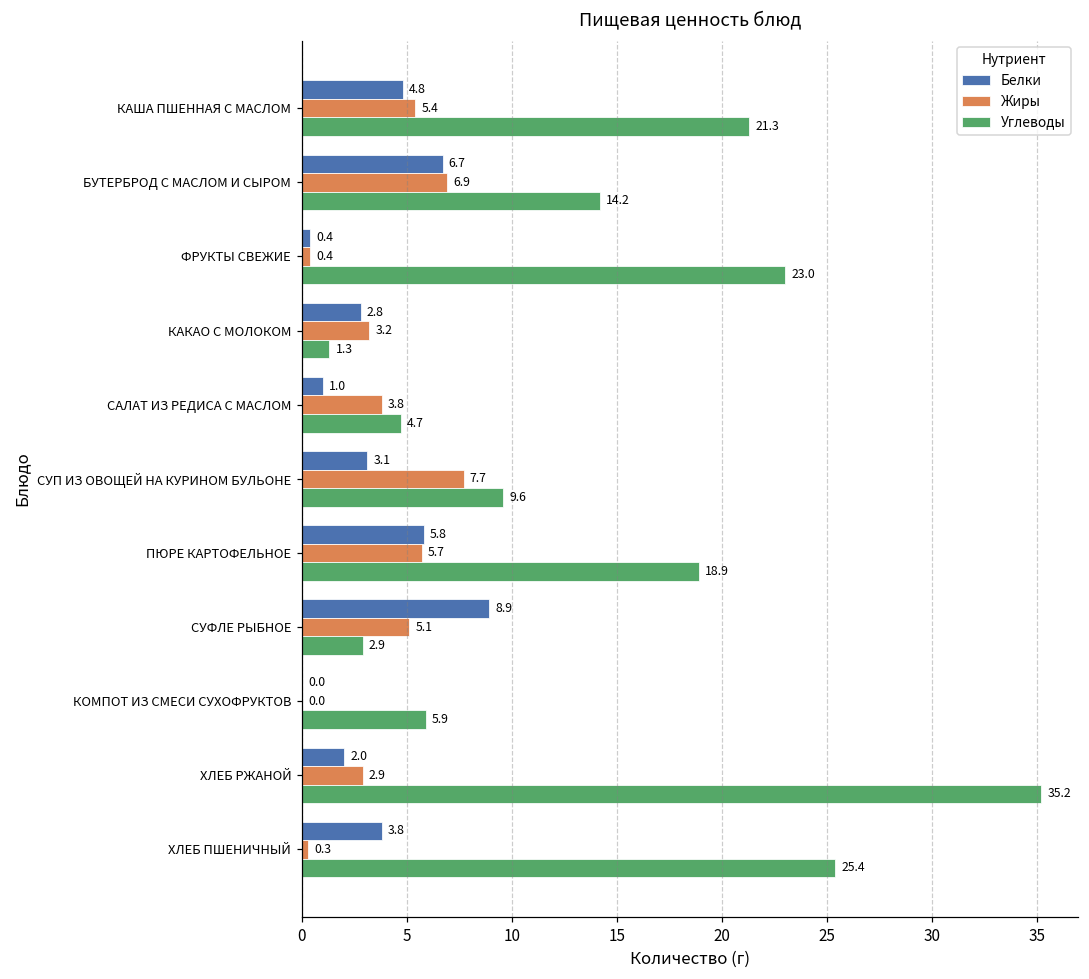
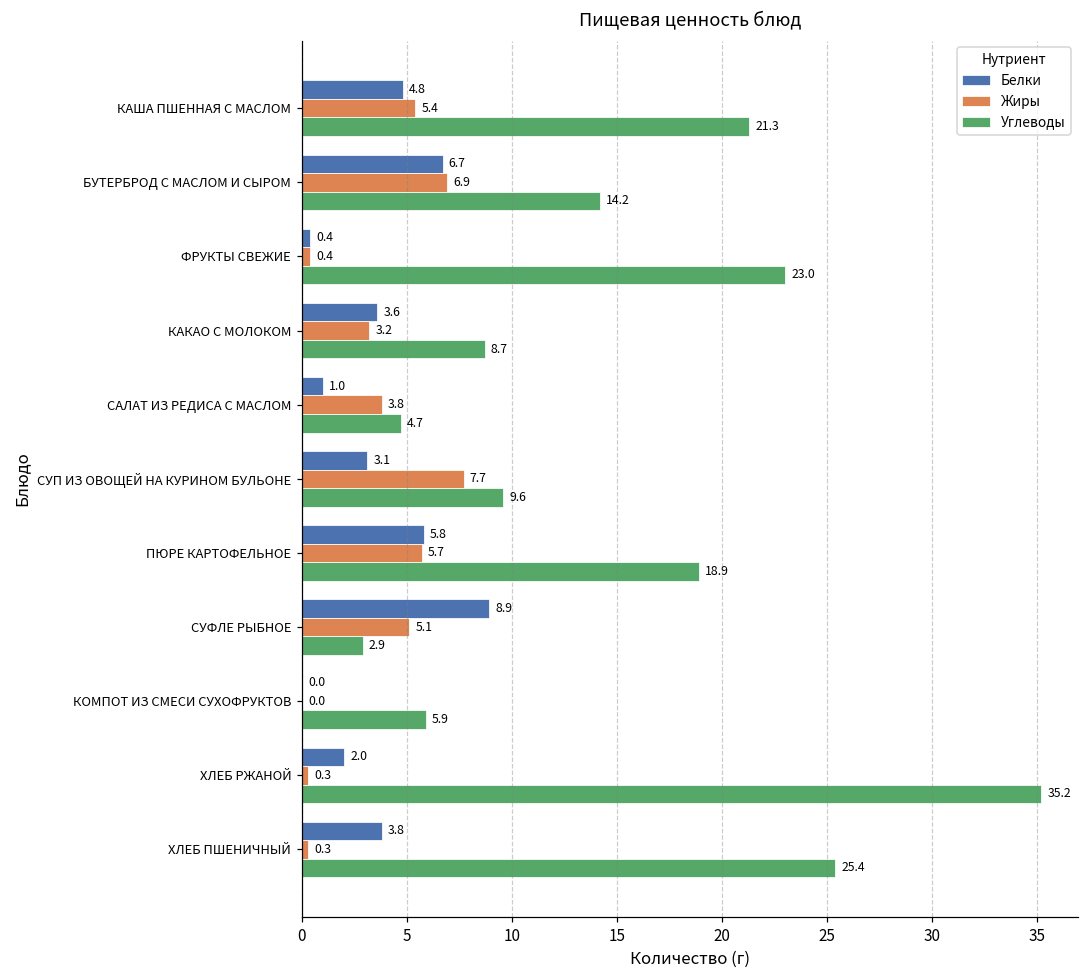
  {
    "Белки": {
      "КАША ПШЕННАЯ С МАСЛОМ": 4.8,
      "БУТЕРБРОД С МАСЛОМ И СЫРОМ": 6.7,
      "ФРУКТЫ СВЕЖИЕ": 0.4,
-     "КАКАО С МОЛОКОМ": 2.8,
+     "КАКАО С МОЛОКОМ": 3.6,
      "САЛАТ ИЗ РЕДИСА С МАСЛОМ": 1.0,
      "СУП ИЗ ОВОЩЕЙ НА КУРИНОМ БУЛЬОНЕ": 3.1,
      "ПЮРЕ КАРТОФЕЛЬНОЕ": 5.8,
      "СУФЛЕ РЫБНОЕ": 8.9,
      "КОМПОТ ИЗ СМЕСИ СУХОФРУКТОВ": 0.0,
      "ХЛЕБ РЖАНОЙ": 2.0,
      "ХЛЕБ ПШЕНИЧНЫЙ": 3.8
    },
    "Жиры": {
      "КАША ПШЕННАЯ С МАСЛОМ": 5.4,
      "БУТЕРБРОД С МАСЛОМ И СЫРОМ": 6.9,
      "ФРУКТЫ СВЕЖИЕ": 0.4,
      "КАКАО С МОЛОКОМ": 3.2,
      "САЛАТ ИЗ РЕДИСА С МАСЛОМ": 3.8,
      "СУП ИЗ ОВОЩЕЙ НА КУРИНОМ БУЛЬОНЕ": 7.7,
      "ПЮРЕ КАРТОФЕЛЬНОЕ": 5.7,
      "СУФЛЕ РЫБНОЕ": 5.1,
      "КОМПОТ ИЗ СМЕСИ СУХОФРУКТОВ": 0.0,
-     "ХЛЕБ РЖАНОЙ": 2.9,
+     "ХЛЕБ РЖАНОЙ": 0.3,
      "ХЛЕБ ПШЕНИЧНЫЙ": 0.3
    },
    "Углеводы": {
      "КАША ПШЕННАЯ С МАСЛОМ": 21.3,
      "БУТЕРБРОД С МАСЛОМ И СЫРОМ": 14.2,
      "ФРУКТЫ СВЕЖИЕ": 23.0,
-     "КАКАО С МОЛОКОМ": 1.3,
+     "КАКАО С МОЛОКОМ": 8.7,
      "САЛАТ ИЗ РЕДИСА С МАСЛОМ": 4.7,
      "СУП ИЗ ОВОЩЕЙ НА КУРИНОМ БУЛЬОНЕ": 9.6,
      "ПЮРЕ КАРТОФЕЛЬНОЕ": 18.9,
      "СУФЛЕ РЫБНОЕ": 2.9,
      "КОМПОТ ИЗ СМЕСИ СУХОФРУКТОВ": 5.9,
      "ХЛЕБ РЖАНОЙ": 35.2,
      "ХЛЕБ ПШЕНИЧНЫЙ": 25.4
    }
  }
